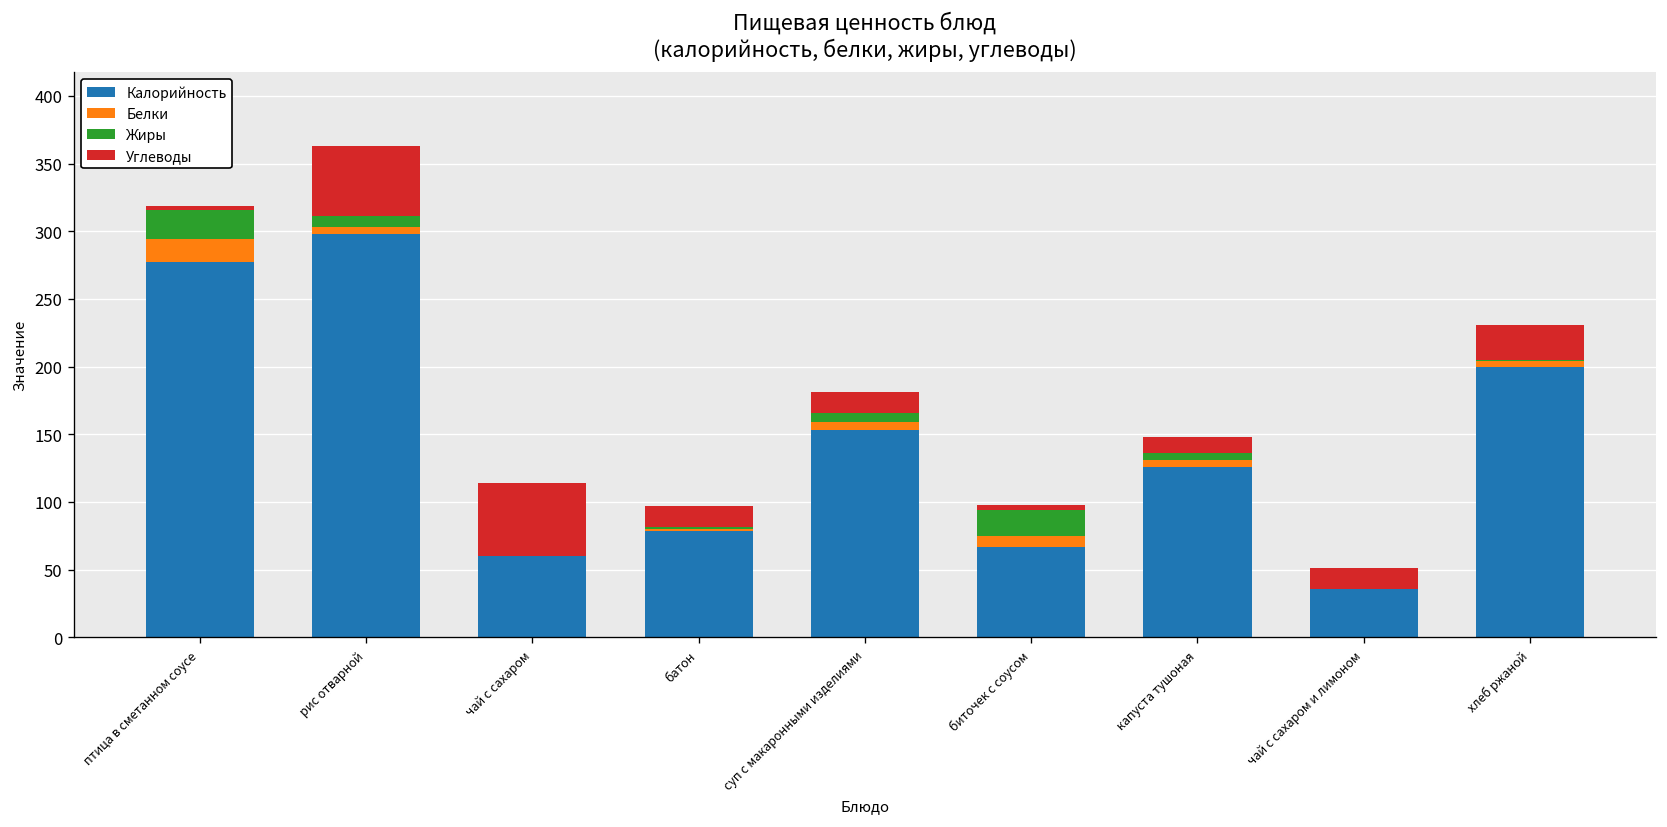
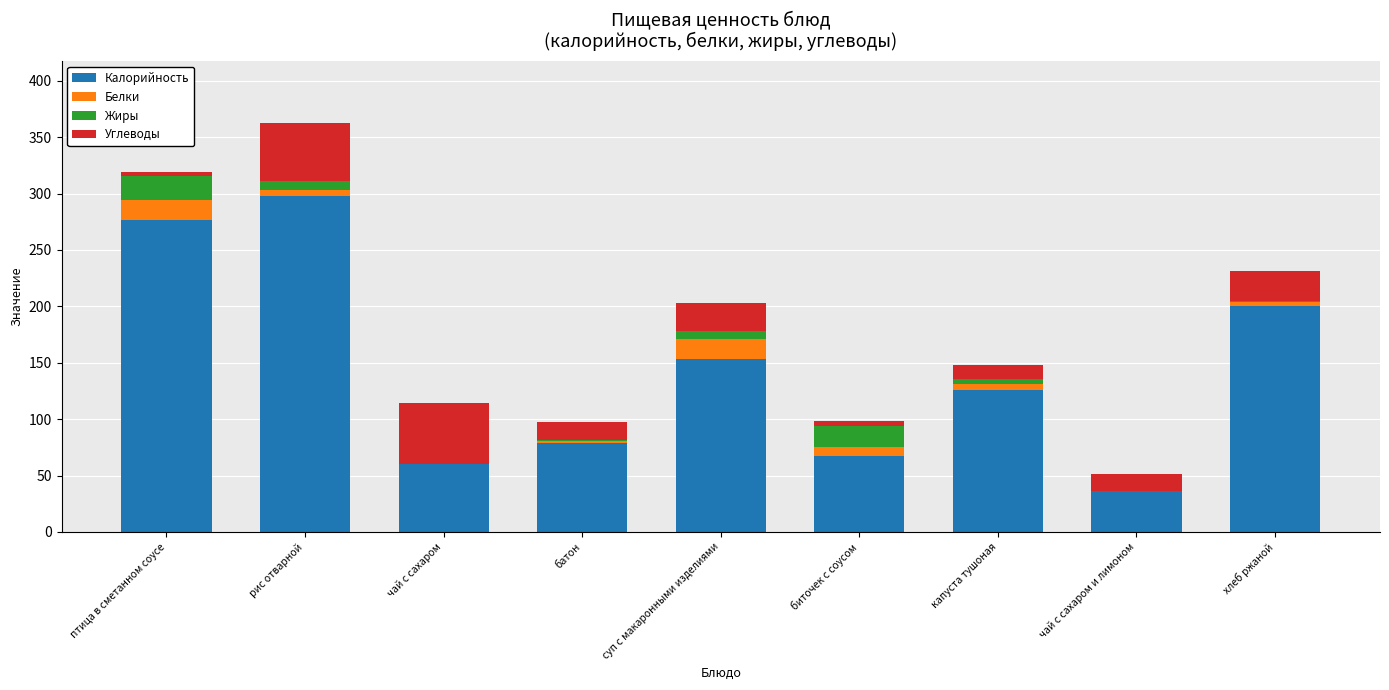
  {
    "Калорийность": {
      "птица в сметанном соусе": 277,
      "рис отварной": 298,
      "чай с сахаром": 60,
      "батон": 79,
      "суп с макаронными изделиями": 153,
      "биточек с соусом": 67,
      "капуста тушоная": 126,
      "чай с сахаром и лимоном": 36,
      "хлеб ржаной": 200
    },
    "Белки": {
      "птица в сметанном соусе": 17,
      "рис отварной": 5,
-     "суп с макаронными изделиями": 6,
+     "суп с макаронными изделиями": 18,
      "биточек с соусом": 8,
      "капуста тушоная": 5,
      "чай с сахаром и лимоном": 0,
      "хлеб ржаной": 4
    },
    "Жиры": {
      "птица в сметанном соусе": 22,
      "рис отварной": 8,
      "суп с макаронными изделиями": 7,
      "биточек с соусом": 19,
      "капуста тушоная": 5,
      "чай с сахаром и лимоном": 0
    },
    "Углеводы": {
      "птица в сметанном соусе": 3,
      "рис отварной": 52,
      "чай с сахаром": 54,
      "батон": 16,
-     "суп с макаронными изделиями": 15,
+     "суп с макаронными изделиями": 25,
      "биточек с соусом": 4,
      "капуста тушоная": 12,
      "чай с сахаром и лимоном": 15,
      "хлеб ржаной": 26
    }
  }
